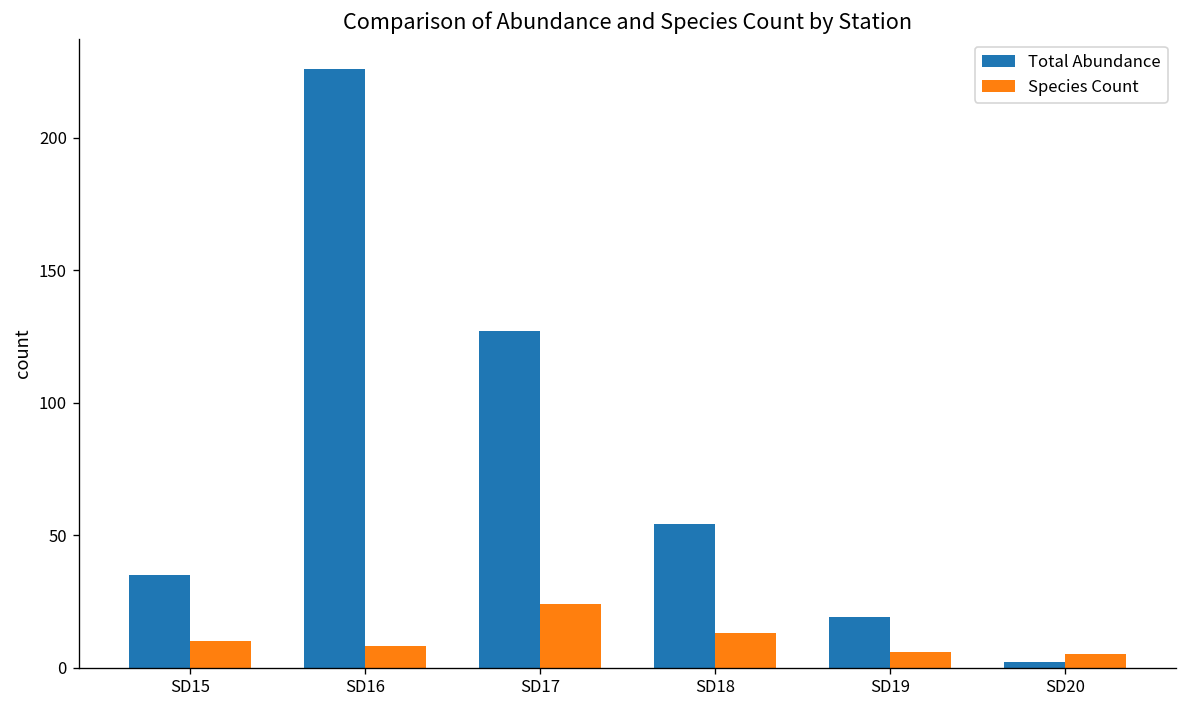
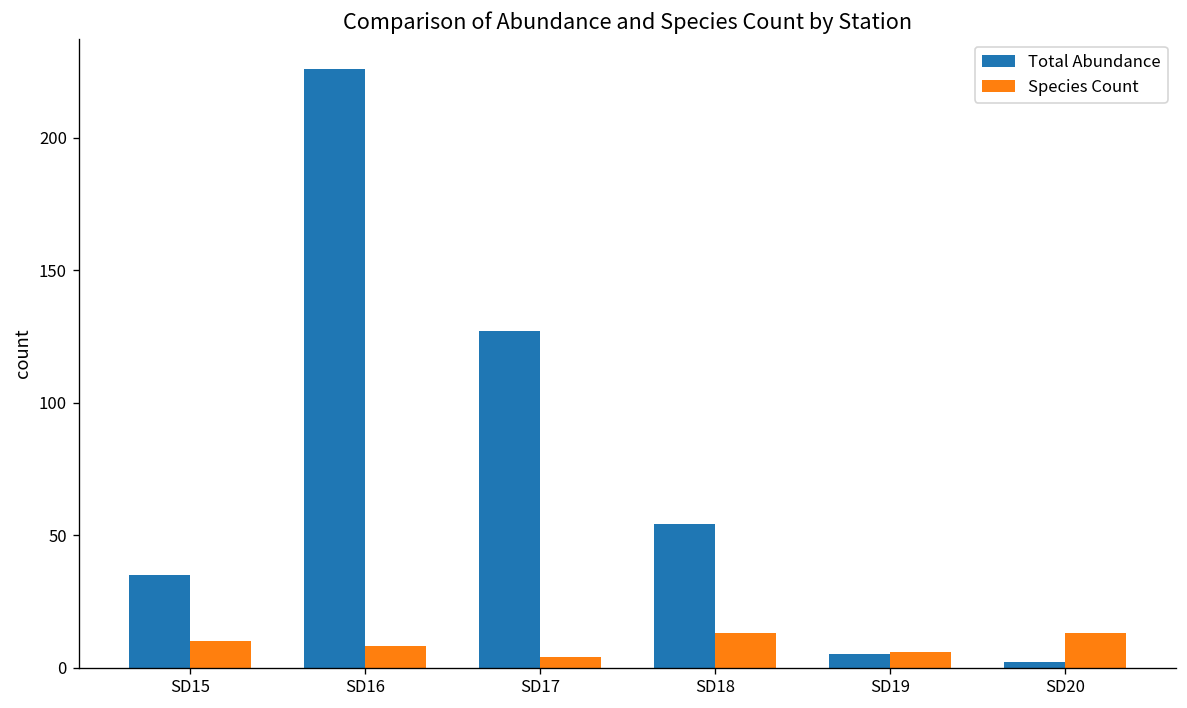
  {
    "Total Abundance": {
      "SD15": 35,
      "SD16": 226,
      "SD17": 127,
      "SD18": 54,
-     "SD19": 19,
+     "SD19": 5,
      "SD20": 2
    },
    "Species Count": {
      "SD15": 10,
      "SD16": 8,
-     "SD17": 24,
+     "SD17": 4,
      "SD18": 13,
      "SD19": 6,
-     "SD20": 5
+     "SD20": 13
    }
  }
